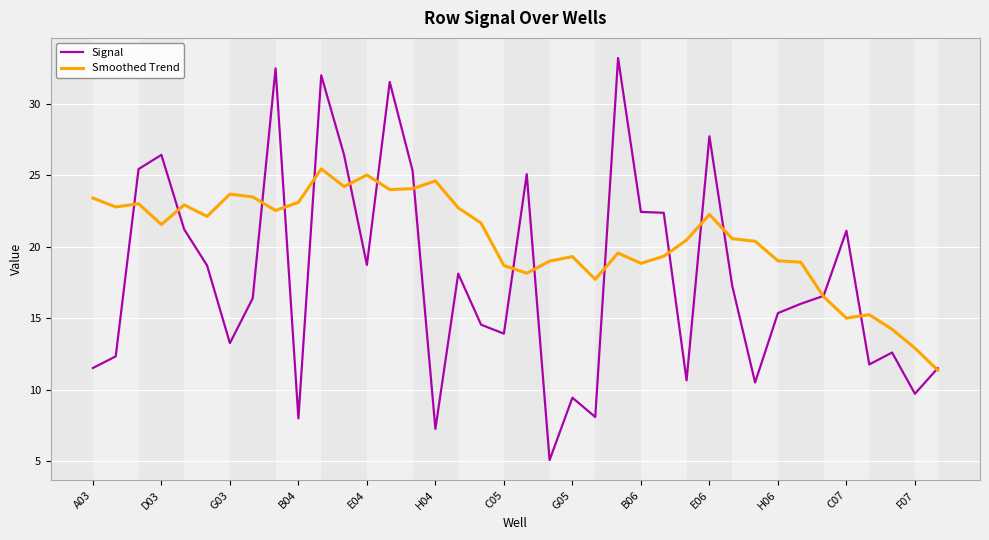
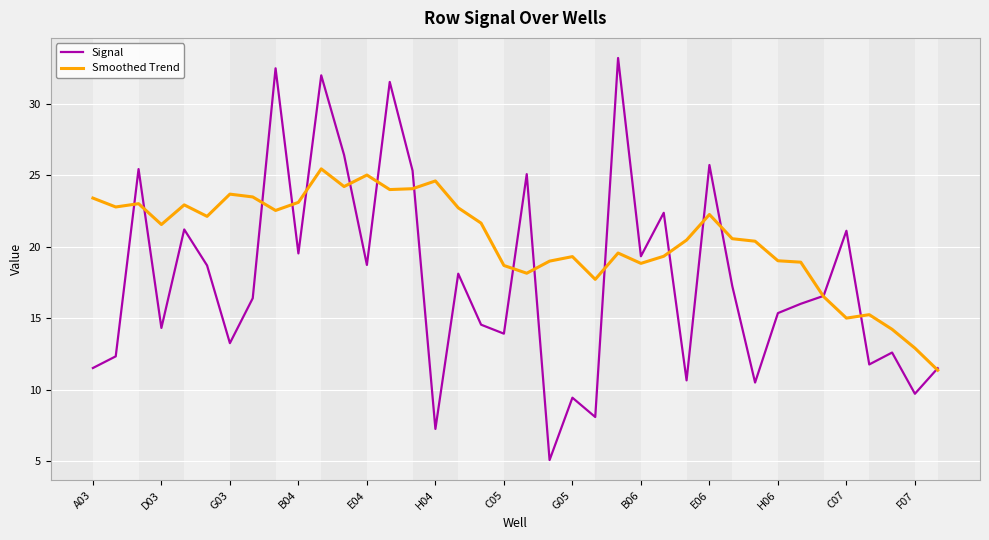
  {
    "Signal": {
      "A03": 11.5,
-     "D03": 26.4,
+     "D03": 14.3,
      "G03": 13.3,
-     "B04": 8.0,
+     "B04": 19.5,
      "E04": 18.7,
      "H04": 7.3,
      "C05": 13.9,
      "G05": 9.5,
-     "B06": 22.4,
-     "E06": 27.7,
+     "B06": 19.3,
+     "E06": 25.7,
      "H06": 15.4,
      "C07": 21.1,
      "F07": 9.7
    },
    "Smoothed Trend": {
      "A03": 23.4,
      "D03": 21.6,
      "G03": 23.7,
      "B04": 23.1,
      "E04": 25.0,
      "H04": 24.6,
      "C05": 18.7,
      "G05": 19.3,
      "B06": 18.8,
      "E06": 22.3,
      "H06": 19.0,
      "C07": 15.0,
      "F07": 12.9
    }
  }
